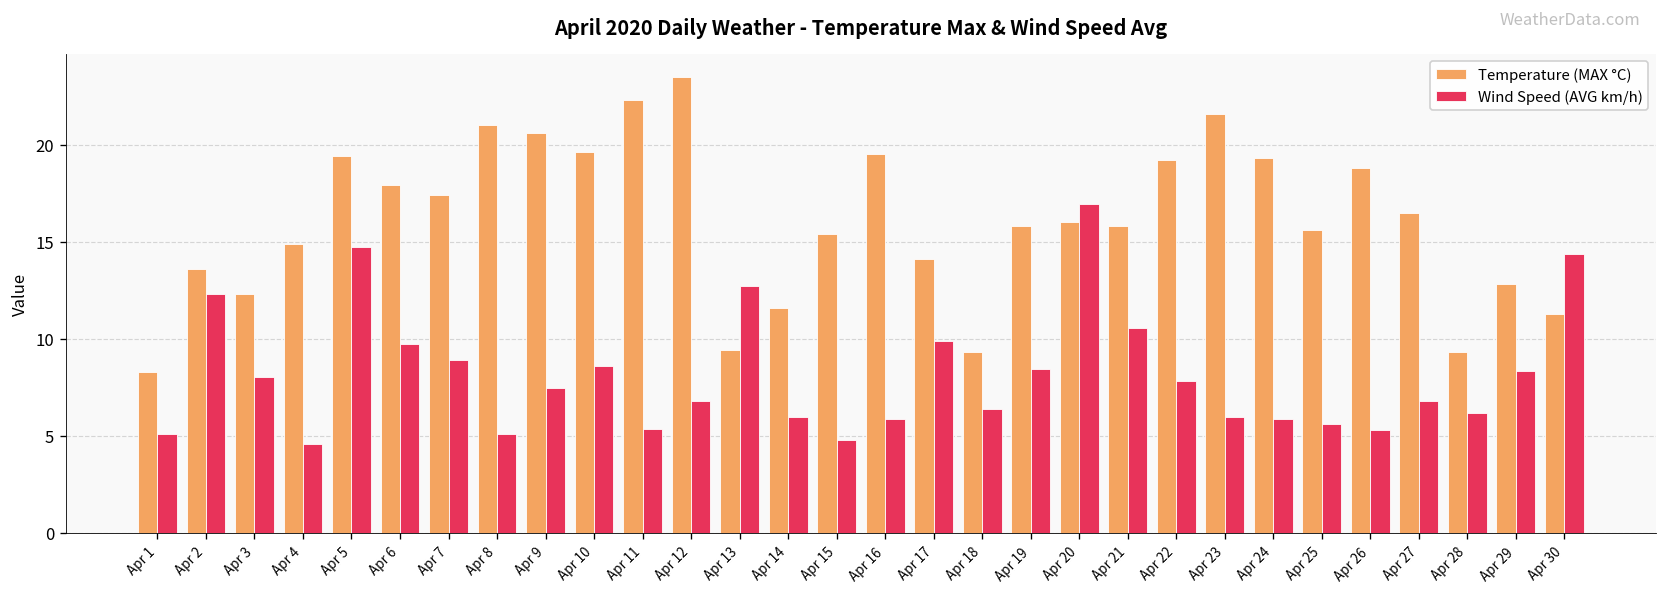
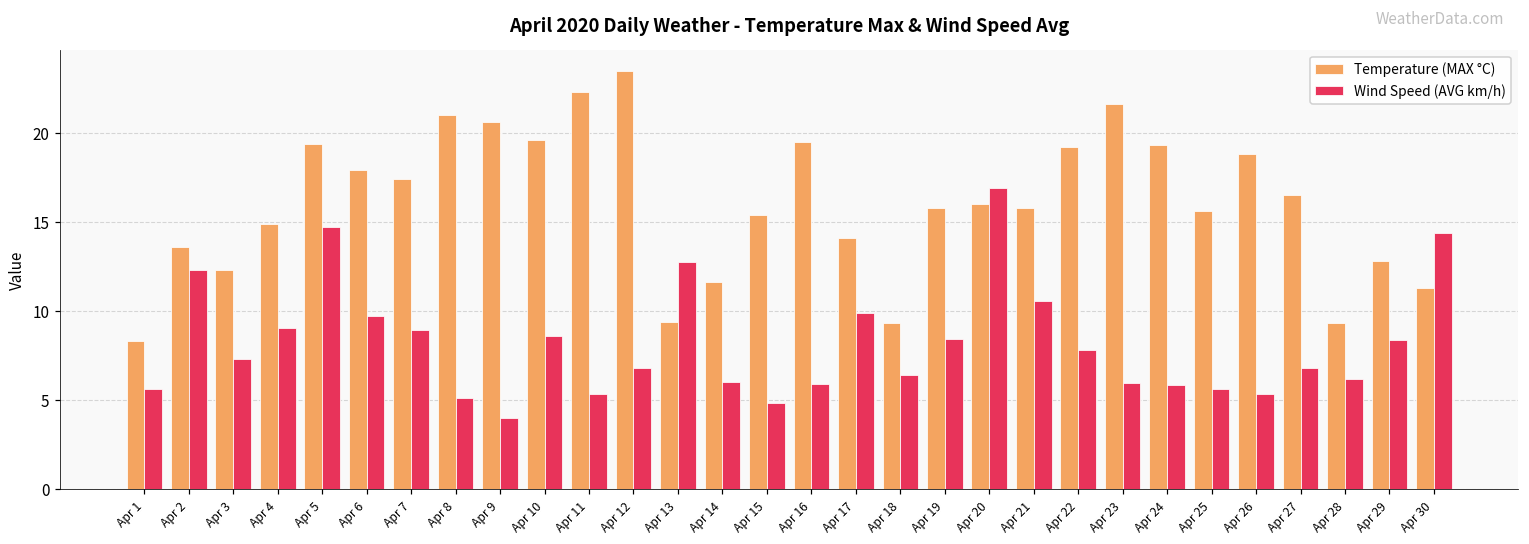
  {
    "Temperature (MAX °C)": {
      "Apr 1": 8.3,
      "Apr 2": 13.6,
      "Apr 3": 12.3,
      "Apr 4": 14.9,
      "Apr 5": 19.4,
      "Apr 6": 17.9,
      "Apr 7": 17.4,
      "Apr 8": 21.0,
      "Apr 9": 20.6,
      "Apr 10": 19.6,
      "Apr 11": 22.3,
      "Apr 12": 23.5,
      "Apr 13": 9.4,
      "Apr 14": 11.6,
      "Apr 15": 15.4,
      "Apr 16": 19.5,
      "Apr 17": 14.1,
      "Apr 18": 9.3,
      "Apr 19": 15.8,
      "Apr 20": 16.0,
      "Apr 21": 15.8,
      "Apr 22": 19.2,
      "Apr 23": 21.6,
      "Apr 24": 19.3,
      "Apr 25": 15.6,
      "Apr 26": 18.8,
      "Apr 27": 16.5,
      "Apr 28": 9.3,
      "Apr 29": 12.8,
      "Apr 30": 11.3
    },
    "Wind Speed (AVG km/h)": {
-     "Apr 1": 5.1,
+     "Apr 1": 5.6,
      "Apr 2": 12.3,
-     "Apr 3": 8.0,
-     "Apr 4": 4.6,
+     "Apr 3": 7.3,
+     "Apr 4": 9.0,
      "Apr 5": 14.7,
      "Apr 6": 9.7,
      "Apr 7": 8.9,
      "Apr 8": 5.1,
-     "Apr 9": 7.4,
+     "Apr 9": 4.0,
      "Apr 10": 8.6,
      "Apr 11": 5.4,
      "Apr 12": 6.8,
      "Apr 13": 12.7,
      "Apr 14": 6.0,
      "Apr 15": 4.8,
      "Apr 16": 5.9,
      "Apr 17": 9.9,
      "Apr 18": 6.4,
      "Apr 19": 8.4,
      "Apr 20": 16.9,
      "Apr 21": 10.5,
      "Apr 22": 7.8,
      "Apr 23": 6.0,
      "Apr 24": 5.9,
      "Apr 25": 5.6,
      "Apr 26": 5.3,
      "Apr 27": 6.8,
      "Apr 28": 6.2,
      "Apr 29": 8.4,
      "Apr 30": 14.4
    }
  }
